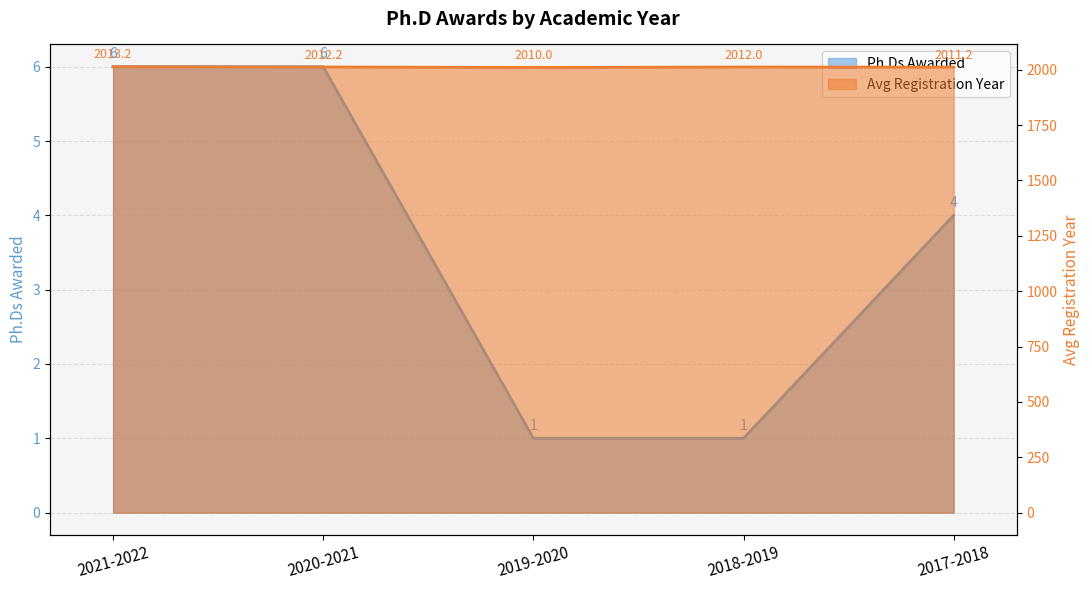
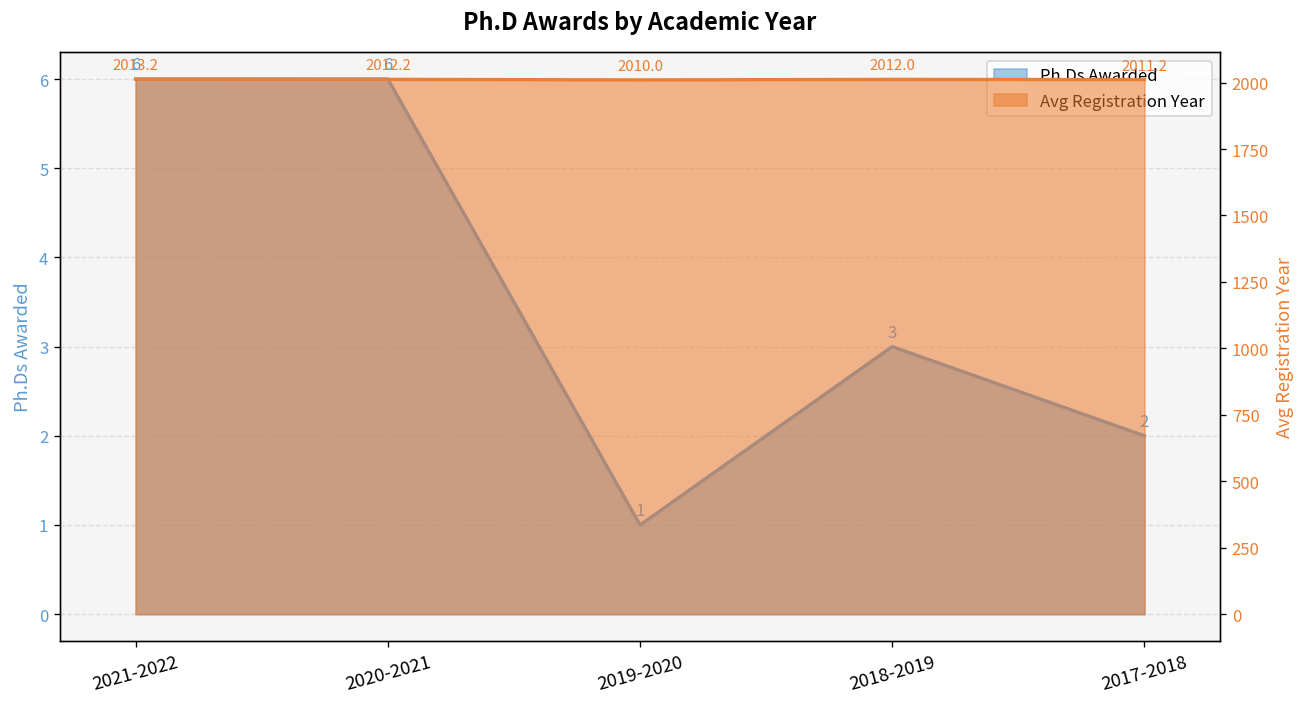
  {
    "Ph.Ds Awarded": {
      "2019-2020": 1,
-     "2018-2019": 1,
-     "2017-2018": 4
+     "2018-2019": 3,
+     "2017-2018": 2
    },
    "Avg Registration Year": {
      "2019-2020": 2010.0,
      "2018-2019": 2012.0
    }
  }
